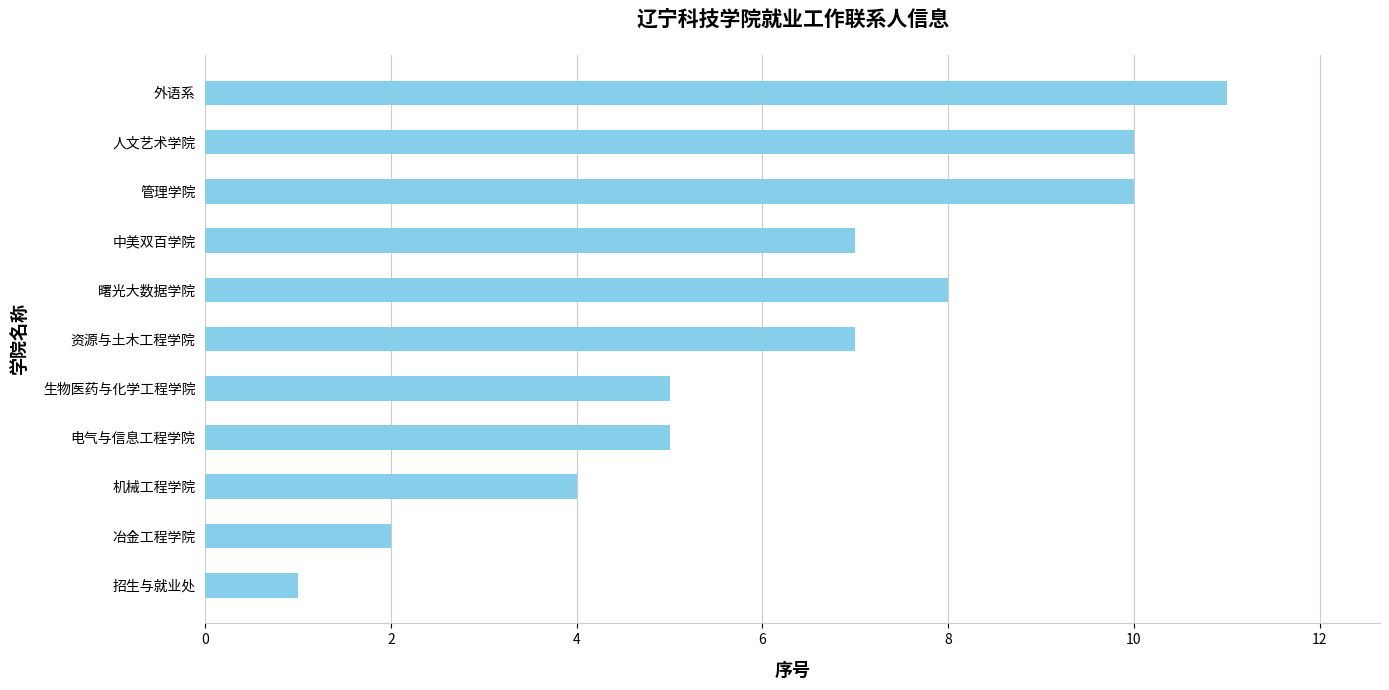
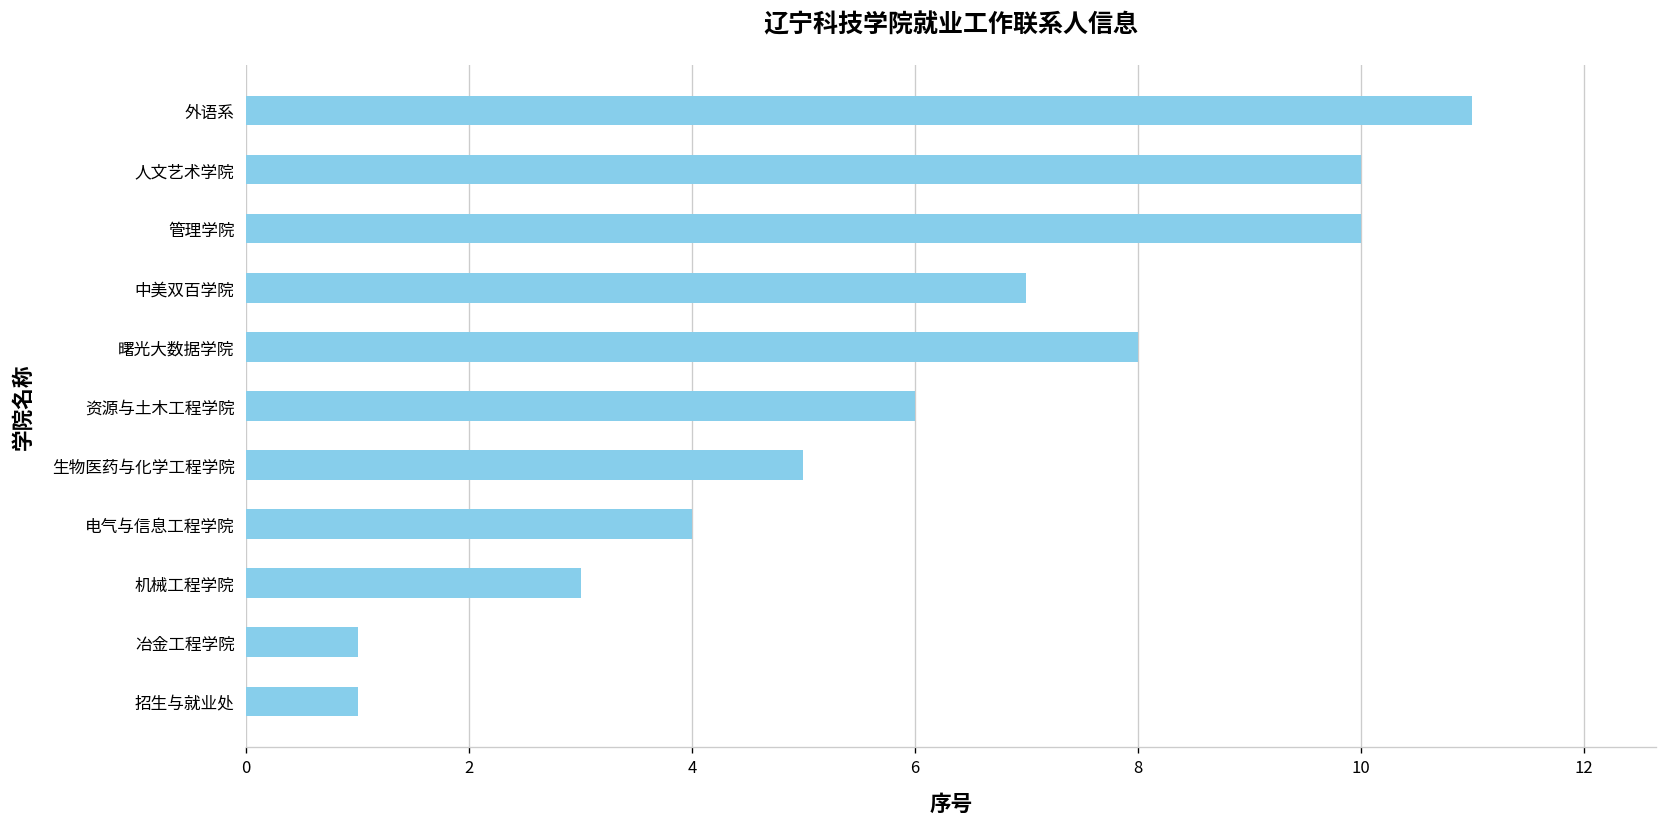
  {
    "外语系": 11,
    "人文艺术学院": 10,
    "管理学院": 10,
    "中美双百学院": 7,
    "曙光大数据学院": 8,
-   "资源与土木工程学院": 7,
+   "资源与土木工程学院": 6,
    "生物医药与化学工程学院": 5,
-   "电气与信息工程学院": 5,
-   "机械工程学院": 4,
-   "冶金工程学院": 2,
+   "电气与信息工程学院": 4,
+   "机械工程学院": 3,
+   "冶金工程学院": 1,
    "招生与就业处": 1
  }
